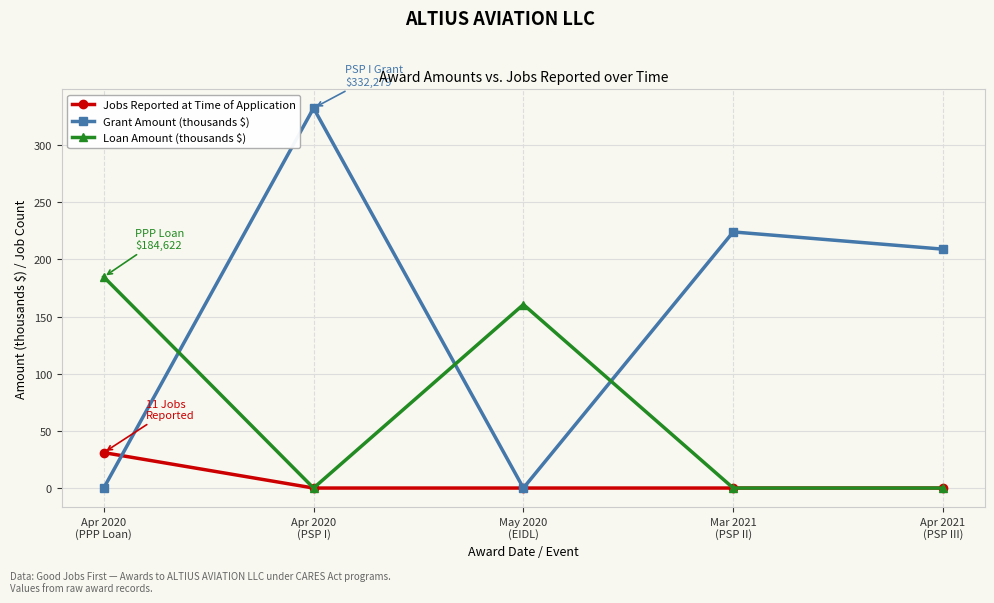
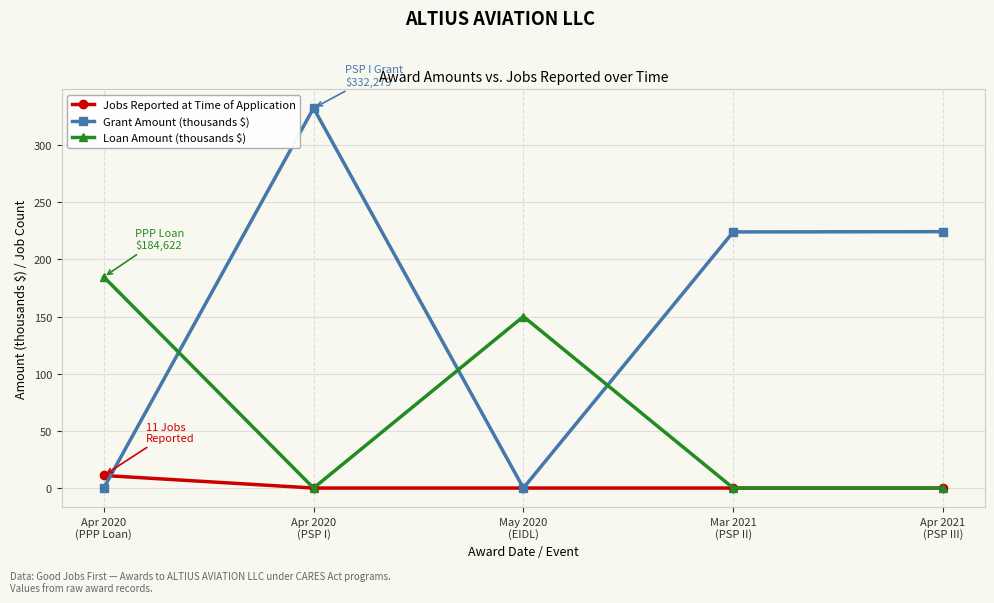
  {
    "Jobs Reported at Time of Application": {
-     "Apr 2020 (PPP Loan)": 31
+     "Apr 2020 (PPP Loan)": 11
    },
    "Grant Amount (thousands $)": {
      "Apr 2020 (PPP Loan)": 0,
      "Mar 2021 (PSP II)": 224,
-     "Apr 2021 (PSP III)": 209
+     "Apr 2021 (PSP III)": 224
    },
    "Loan Amount (thousands $)": {
-     "May 2020 (EIDL)": 160
+     "May 2020 (EIDL)": 150
    }
  }
